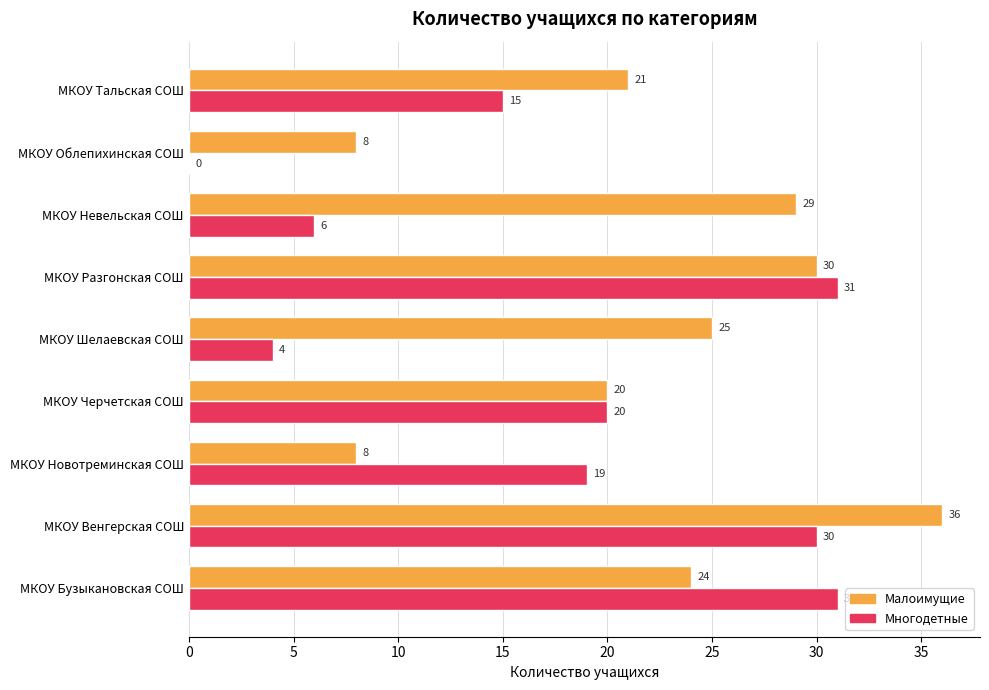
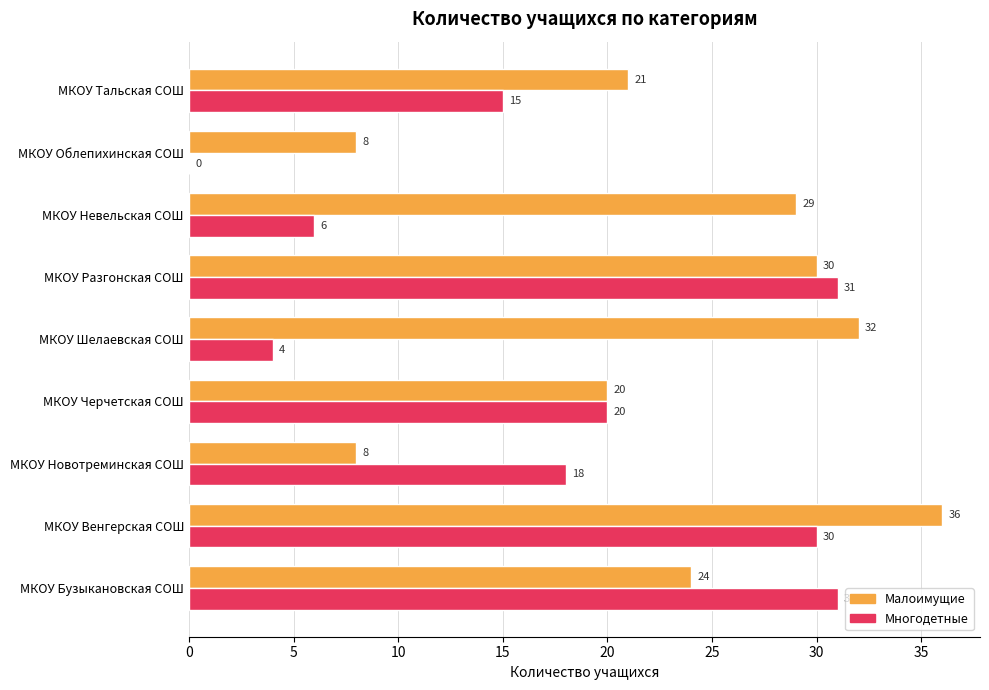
  {
    "Малоимущие": {
      "МКОУ Тальская СОШ": 21,
      "МКОУ Облепихинская СОШ": 8,
      "МКОУ Невельская СОШ": 29,
      "МКОУ Разгонская СОШ": 30,
-     "МКОУ Шелаевская СОШ": 25,
+     "МКОУ Шелаевская СОШ": 32,
      "МКОУ Черчетская СОШ": 20,
      "МКОУ Новотреминская СОШ": 8,
      "МКОУ Венгерская СОШ": 36,
      "МКОУ Бузыкановская СОШ": 24
    },
    "Многодетные": {
      "МКОУ Тальская СОШ": 15,
      "МКОУ Облепихинская СОШ": 0,
      "МКОУ Невельская СОШ": 6,
      "МКОУ Разгонская СОШ": 31,
      "МКОУ Шелаевская СОШ": 4,
      "МКОУ Черчетская СОШ": 20,
-     "МКОУ Новотреминская СОШ": 19,
+     "МКОУ Новотреминская СОШ": 18,
      "МКОУ Венгерская СОШ": 30
    }
  }
